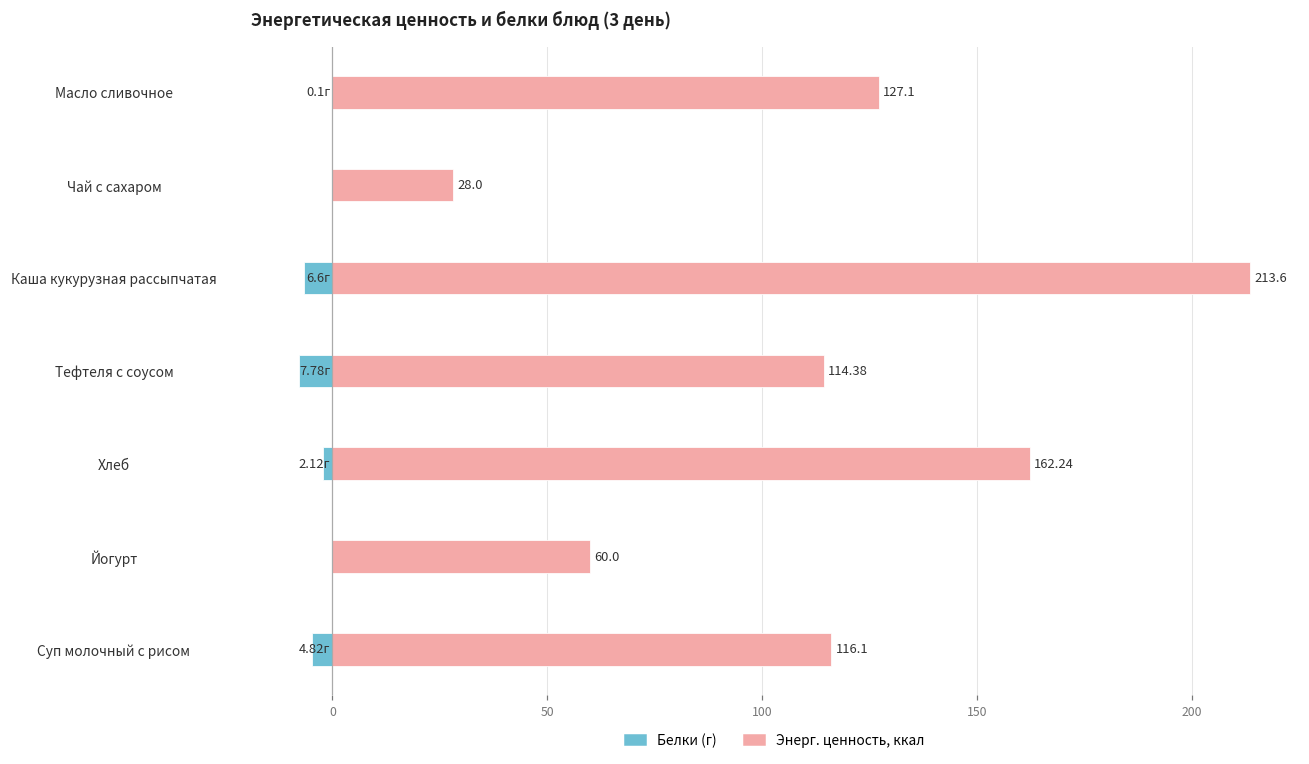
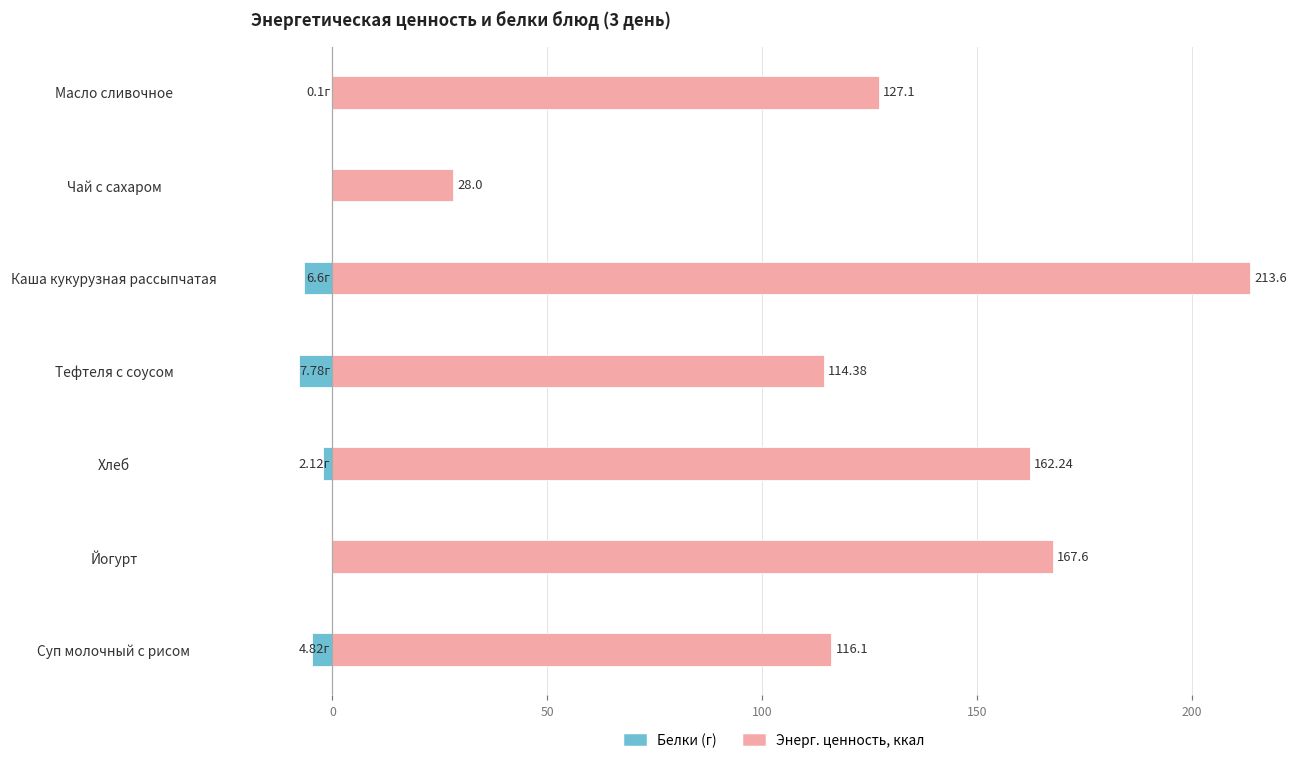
  {
    "Белки (г)": {
      "Чай с сахаром": 0,
      "Йогурт": 0
    },
    "Энерг. ценность, ккал": {
      "Масло сливочное": 127.1,
      "Чай с сахаром": 28.0,
      "Каша кукурузная рассыпчатая": 213.6,
      "Тефтеля с соусом": 114.38,
      "Хлеб": 162.24,
-     "Йогурт": 60.0,
+     "Йогурт": 167.6,
      "Суп молочный с рисом": 116.1
    }
  }
